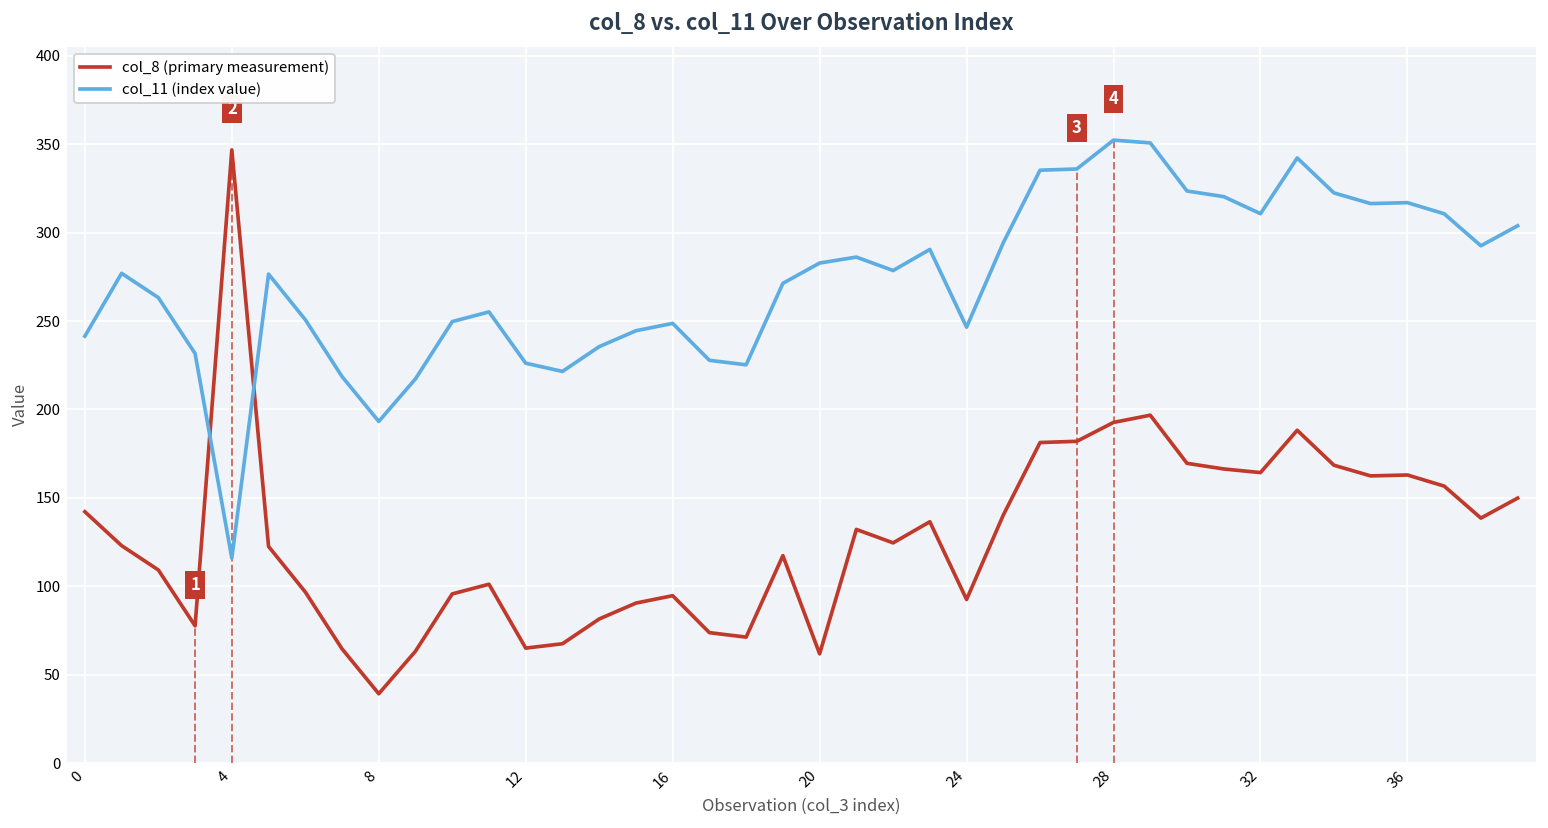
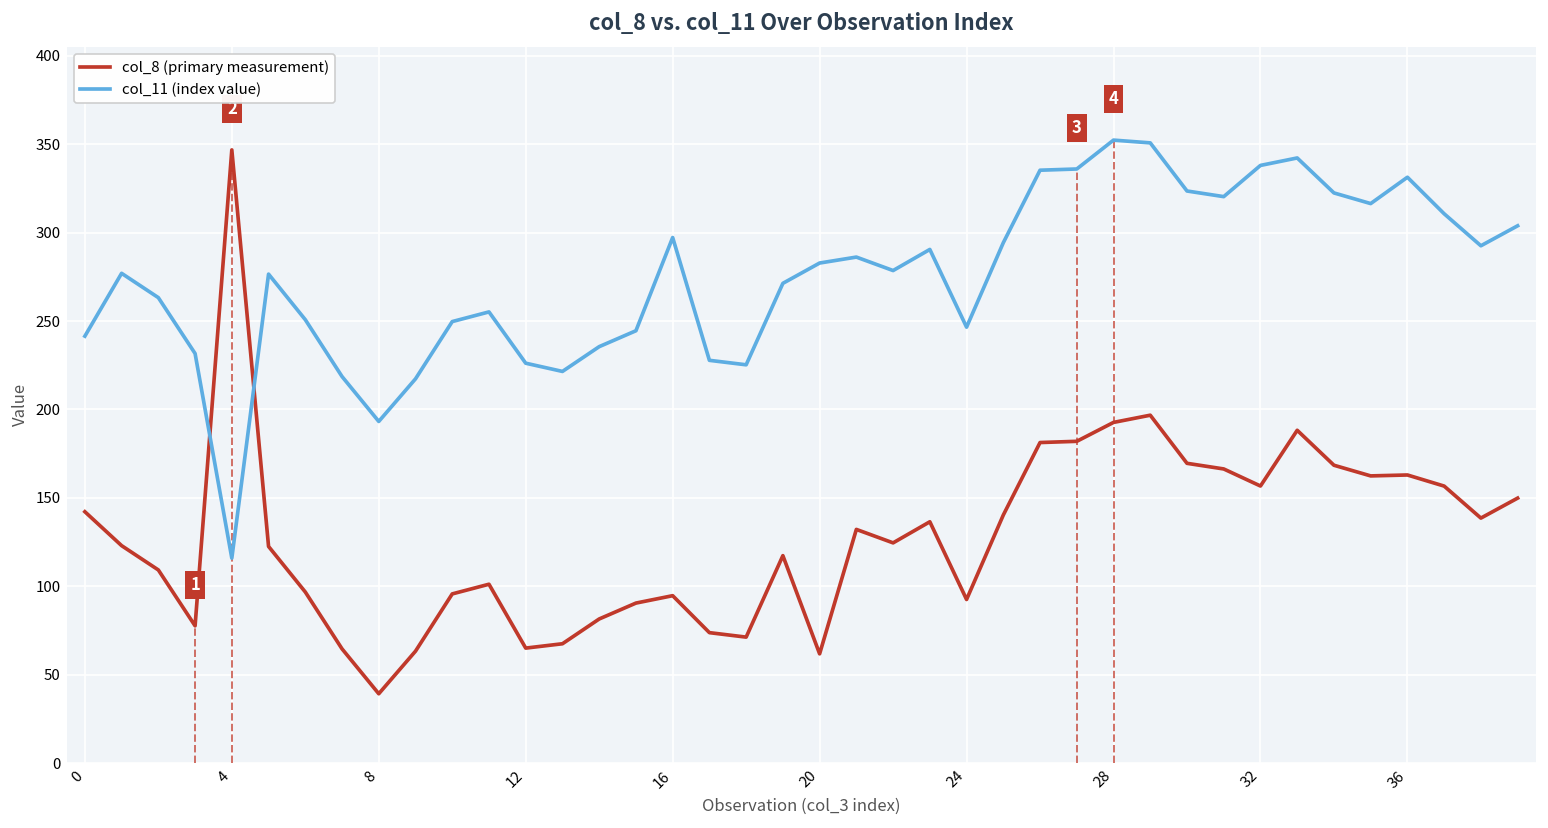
  {
    "col_8 (primary measurement)": {
      "0": 142,
      "4": 347,
      "8": 39,
      "12": 65,
      "16": 95,
      "20": 62,
      "24": 93,
      "28": 193,
-     "32": 164,
+     "32": 157,
      "36": 163
    },
    "col_11 (index value)": {
      "0": 241,
      "4": 116,
      "8": 193,
      "12": 226,
-     "16": 249,
+     "16": 297,
      "20": 283,
      "24": 247,
      "28": 352,
-     "32": 311,
-     "36": 317
+     "32": 338,
+     "36": 331
    }
  }
